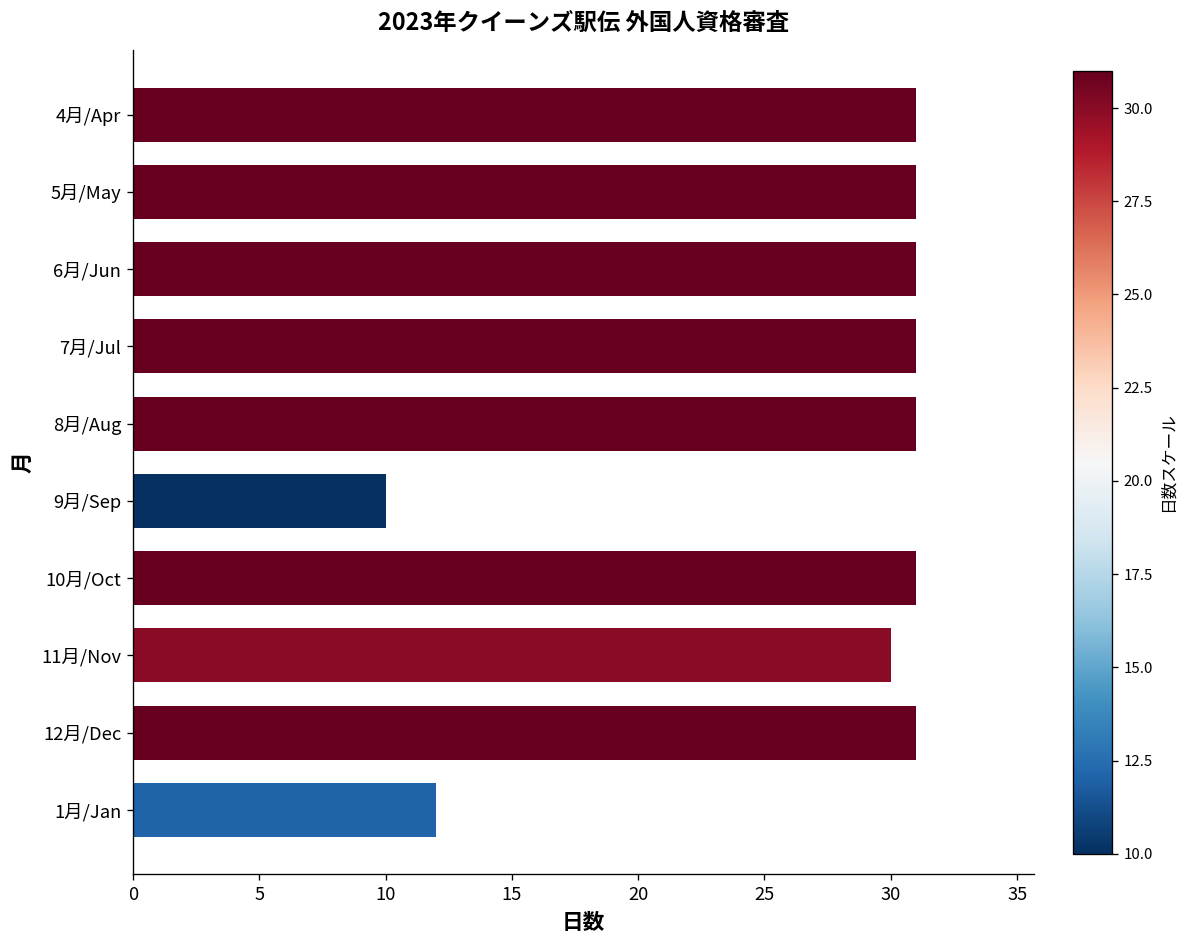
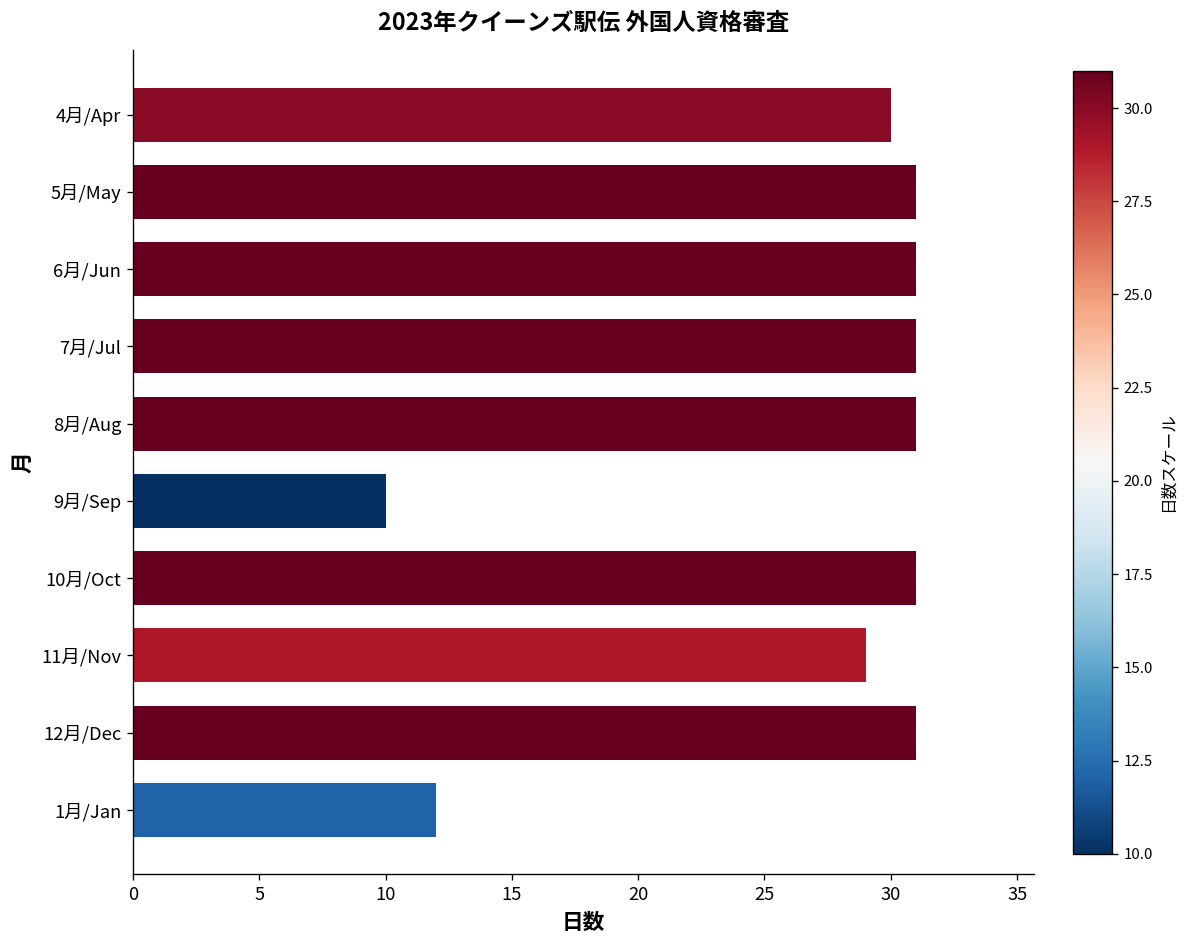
  {
-   "4月/Apr": 31,
+   "4月/Apr": 30,
    "5月/May": 31,
    "6月/Jun": 31,
    "7月/Jul": 31,
    "8月/Aug": 31,
    "9月/Sep": 10,
    "10月/Oct": 31,
-   "11月/Nov": 30,
+   "11月/Nov": 29,
    "12月/Dec": 31,
    "1月/Jan": 12
  }
